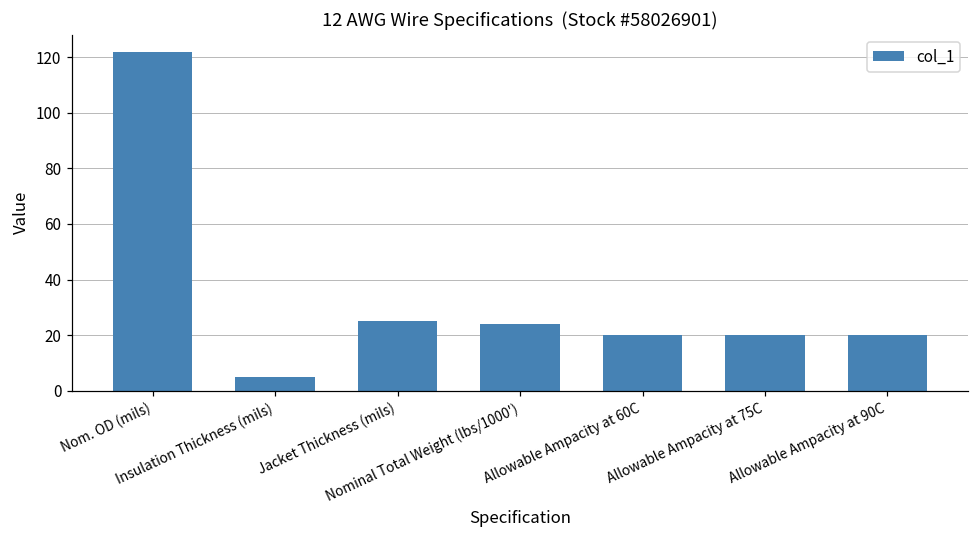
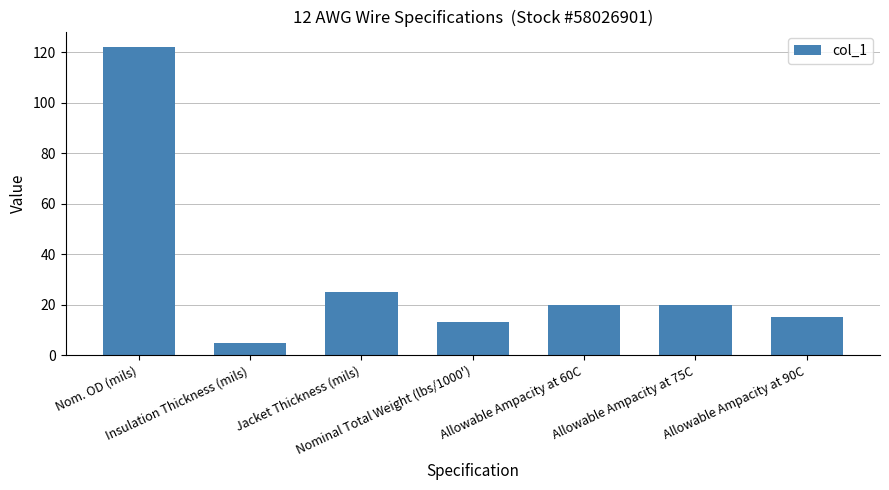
  {
    "Nom. OD (mils)": 122,
    "Insulation Thickness (mils)": 5,
    "Jacket Thickness (mils)": 25,
-   "Nominal Total Weight (lbs/1000')": 24,
+   "Nominal Total Weight (lbs/1000')": 13,
    "Allowable Ampacity at 60C": 20,
    "Allowable Ampacity at 75C": 20,
-   "Allowable Ampacity at 90C": 20
+   "Allowable Ampacity at 90C": 15
  }
